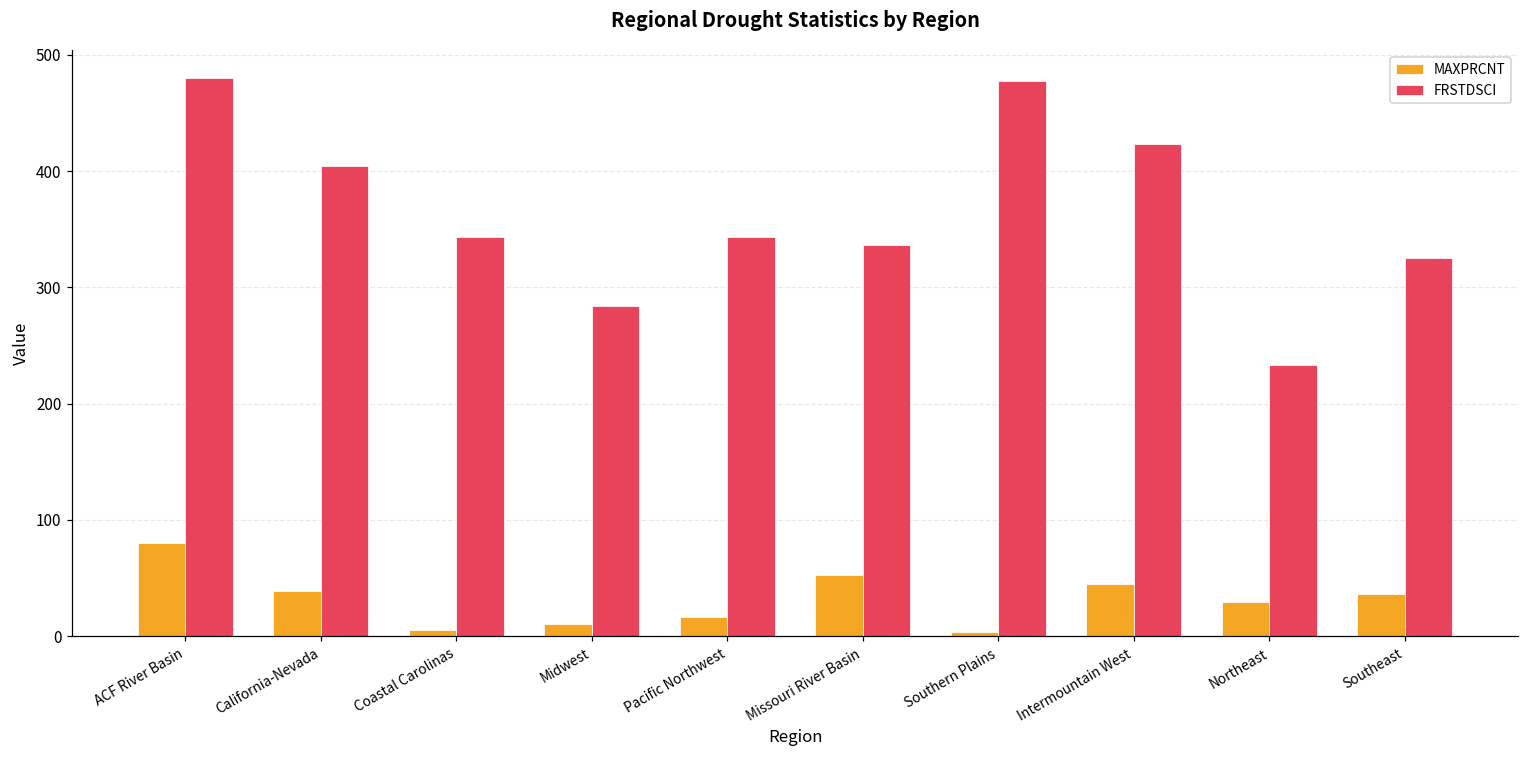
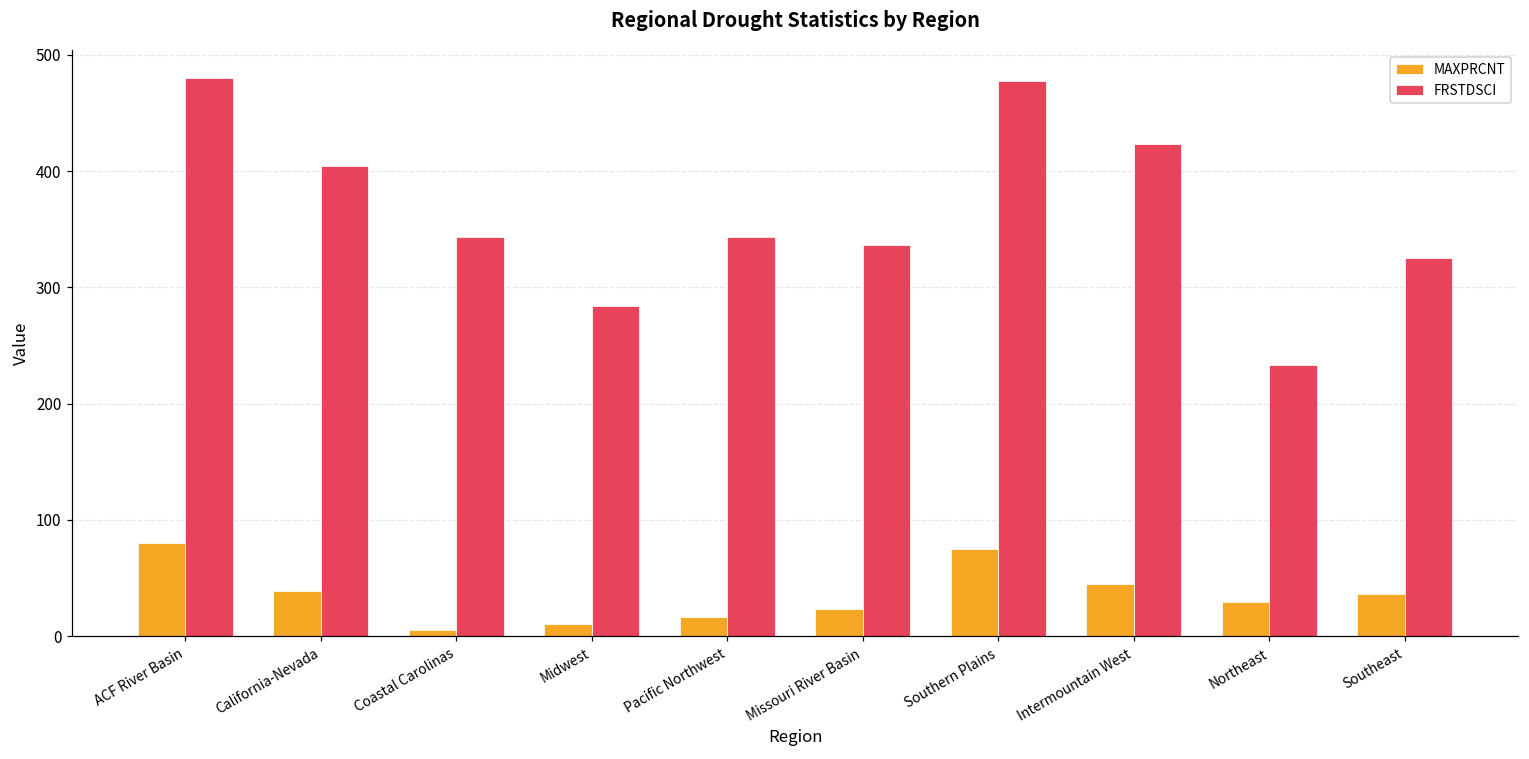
  {
    "MAXPRCNT": {
      "ACF River Basin": 80,
      "California-Nevada": 39,
      "Coastal Carolinas": 5,
      "Midwest": 11,
      "Pacific Northwest": 16,
-     "Missouri River Basin": 53,
-     "Southern Plains": 4,
+     "Missouri River Basin": 23,
+     "Southern Plains": 75,
      "Intermountain West": 45,
      "Northeast": 29,
      "Southeast": 36
    },
    "FRSTDSCI": {
      "ACF River Basin": 480,
      "California-Nevada": 405,
      "Coastal Carolinas": 344,
      "Midwest": 284,
      "Pacific Northwest": 343,
      "Missouri River Basin": 336,
      "Southern Plains": 477,
      "Intermountain West": 423,
      "Northeast": 233,
      "Southeast": 325
    }
  }
